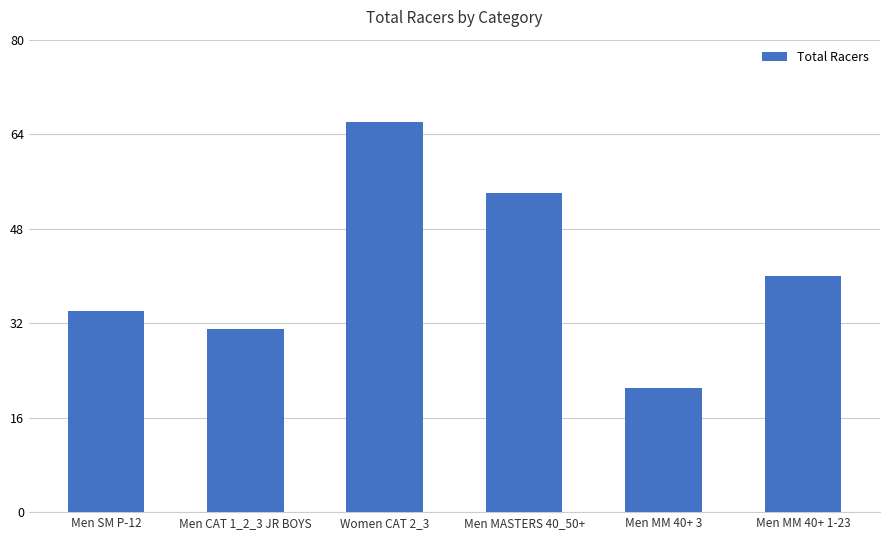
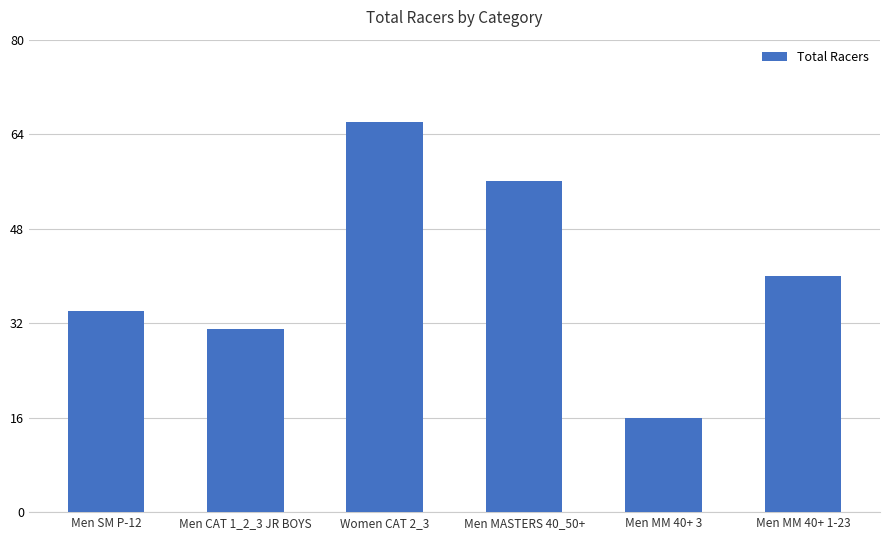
  {
    "Men SM P-12": 34,
    "Men CAT 1_2_3 JR BOYS": 31,
    "Women CAT 2_3": 66,
-   "Men MASTERS 40_50+": 54,
-   "Men MM 40+ 3": 21,
+   "Men MASTERS 40_50+": 56,
+   "Men MM 40+ 3": 16,
    "Men MM 40+ 1-23": 40
  }
